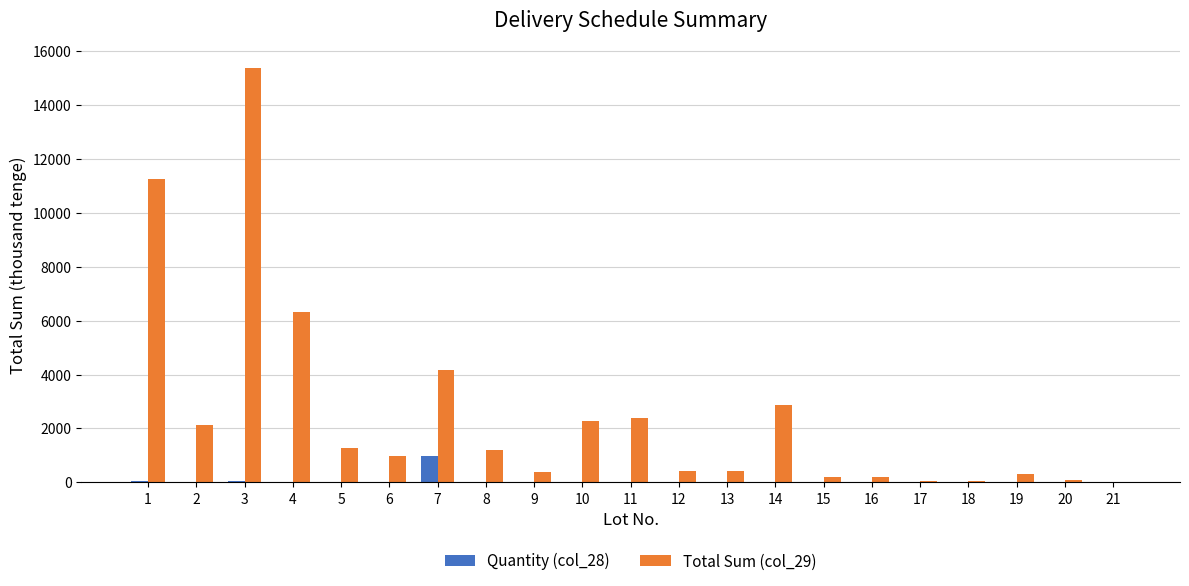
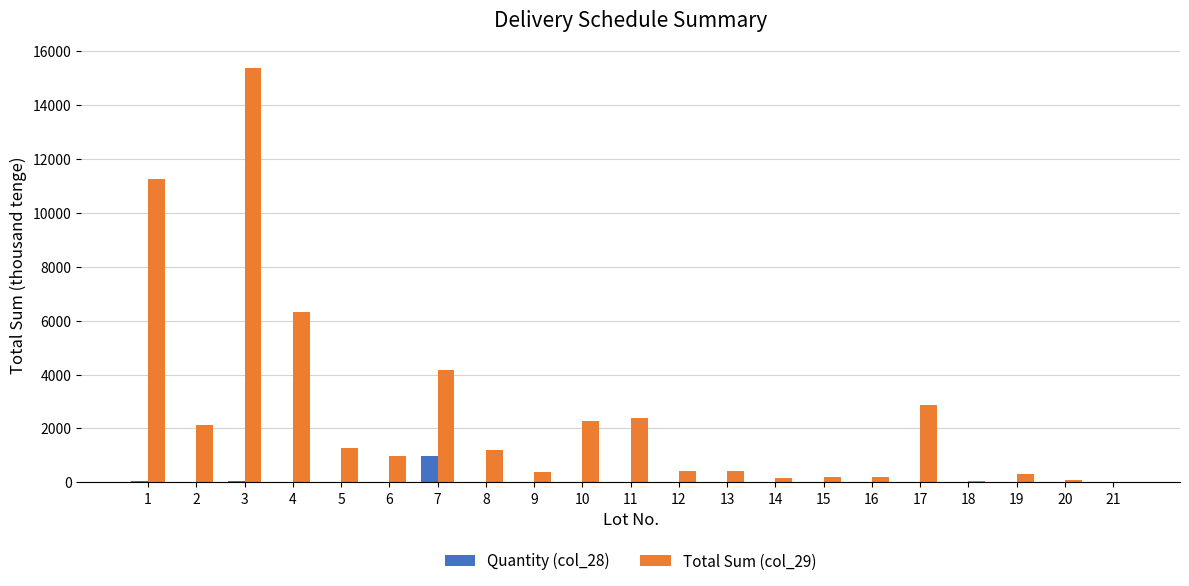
  {
    "Quantity (col_28)": {
      "7": 1000
    },
    "Total Sum (col_29)": {
      "1": 11300,
      "2": 2100,
      "3": 15400,
      "4": 6300,
      "5": 1300,
      "6": 1000,
      "7": 4200,
      "8": 1200,
      "9": 400,
      "10": 2300,
      "11": 2400,
      "12": 400,
      "13": 400,
-     "14": 2900,
+     "14": 200,
      "15": 200,
      "16": 200,
-     "17": 0,
+     "17": 2900,
      "19": 300
    }
  }
